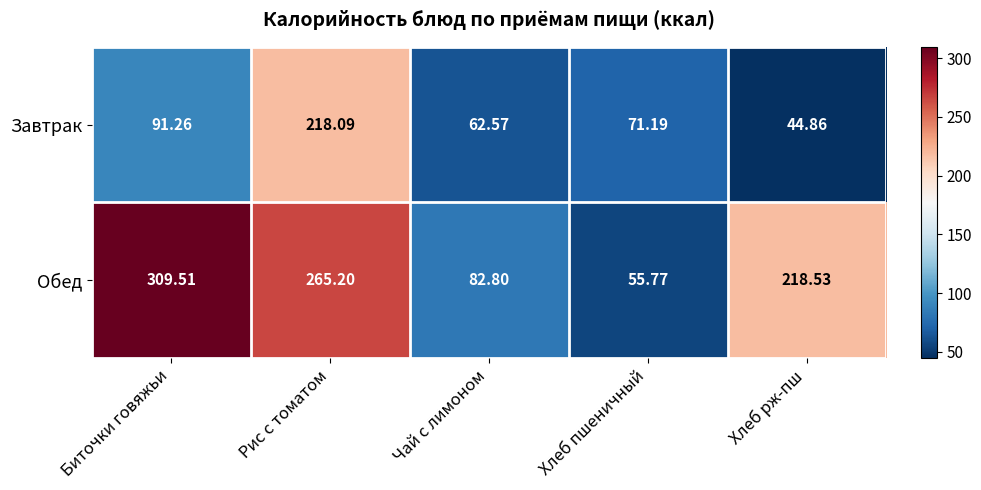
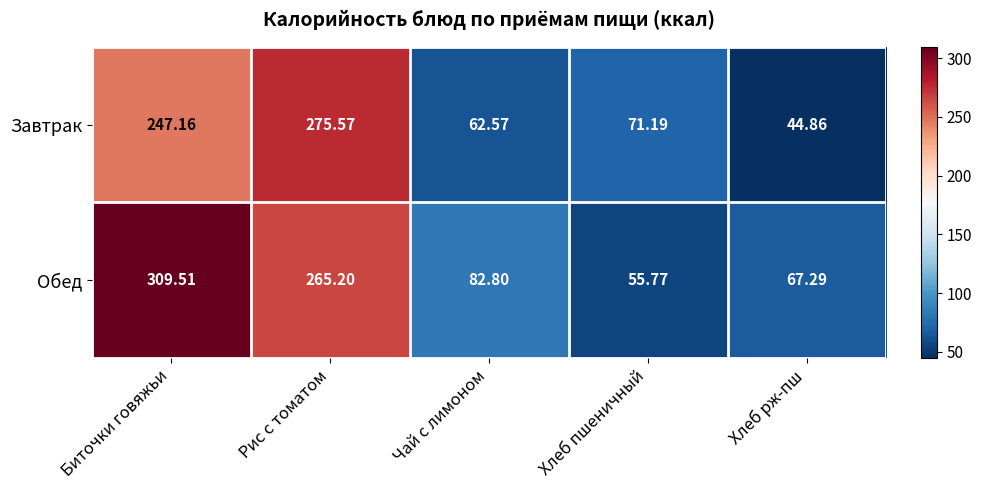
  {
    "Завтрак": {
-     "Биточки говяжьи": 91.26,
-     "Рис с томатом": 218.09,
+     "Биточки говяжьи": 247.16,
+     "Рис с томатом": 275.57,
      "Чай с лимоном": 62.57,
      "Хлеб пшеничный": 71.19,
      "Хлеб рж-пш": 44.86
    },
    "Обед": {
      "Биточки говяжьи": 309.51,
      "Рис с томатом": 265.20,
      "Чай с лимоном": 82.80,
      "Хлеб пшеничный": 55.77,
-     "Хлеб рж-пш": 218.53
+     "Хлеб рж-пш": 67.29
    }
  }
